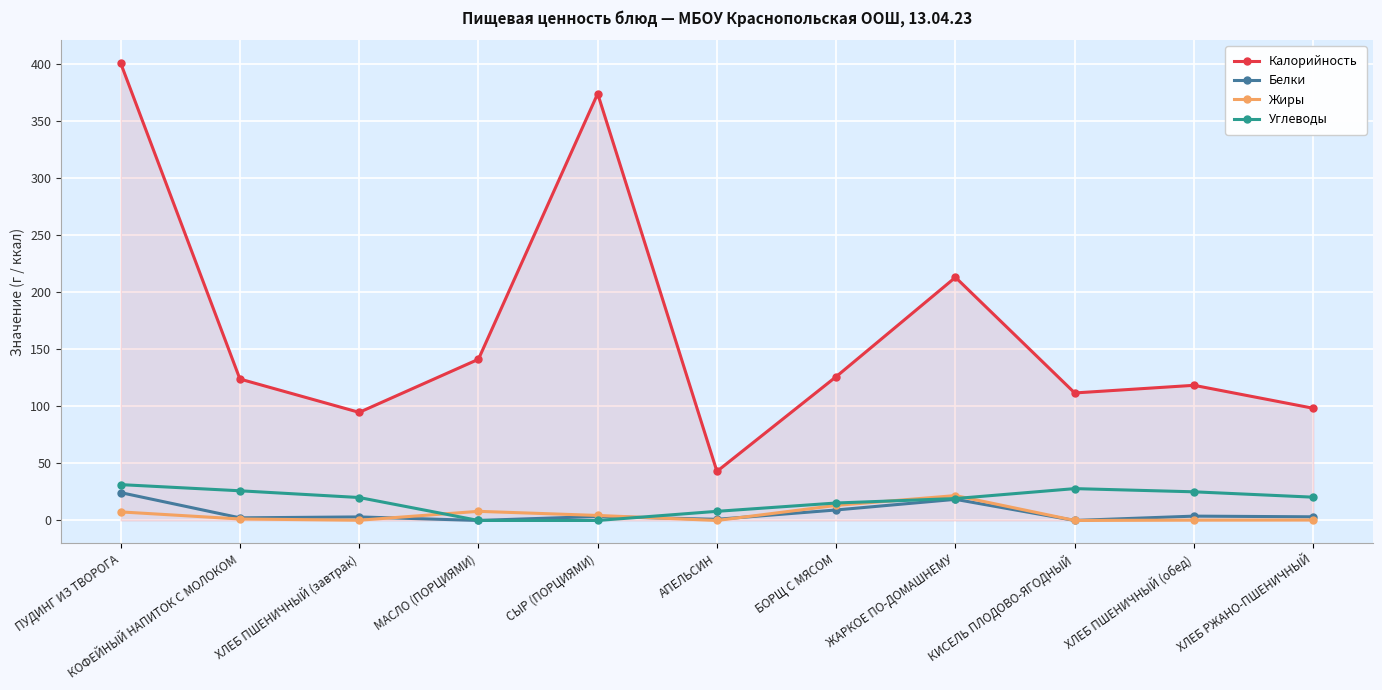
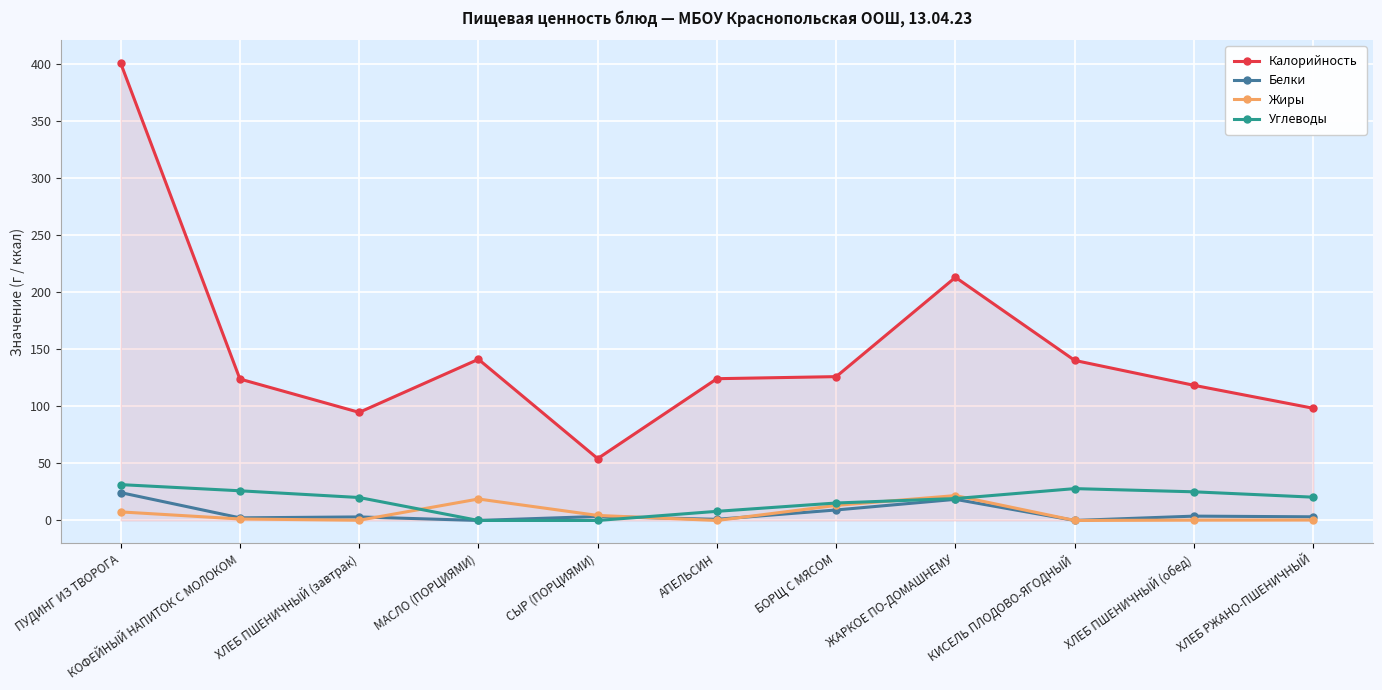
  {
    "Калорийность": {
      "ПУДИНГ ИЗ ТВОРОГА": 401,
      "КОФЕЙНЫЙ НАПИТОК С МОЛОКОМ": 124,
      "ХЛЕБ ПШЕНИЧНЫЙ (завтрак)": 95,
      "МАСЛО (ПОРЦИЯМИ)": 141,
-     "СЫР (ПОРЦИЯМИ)": 374,
-     "АПЕЛЬСИН": 43,
+     "СЫР (ПОРЦИЯМИ)": 54,
+     "АПЕЛЬСИН": 124,
      "БОРЩ С МЯСОМ": 126,
      "ЖАРКОЕ ПО-ДОМАШНЕМУ": 213,
-     "КИСЕЛЬ ПЛОДОВО-ЯГОДНЫЙ": 112,
+     "КИСЕЛЬ ПЛОДОВО-ЯГОДНЫЙ": 140,
      "ХЛЕБ ПШЕНИЧНЫЙ (обед)": 118,
      "ХЛЕБ РЖАНО-ПШЕНИЧНЫЙ": 98
    },
    "Жиры": {
      "ПУДИНГ ИЗ ТВОРОГА": 8,
      "ХЛЕБ ПШЕНИЧНЫЙ (завтрак)": 0,
-     "МАСЛО (ПОРЦИЯМИ)": 8,
+     "МАСЛО (ПОРЦИЯМИ)": 19,
      "ЖАРКОЕ ПО-ДОМАШНЕМУ": 22,
      "ХЛЕБ ПШЕНИЧНЫЙ (обед)": 0,
      "ХЛЕБ РЖАНО-ПШЕНИЧНЫЙ": 0
    }
  }
